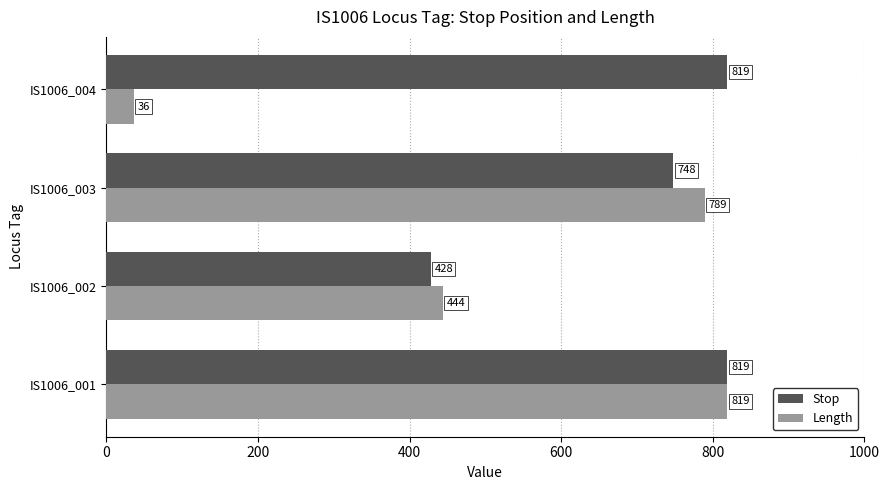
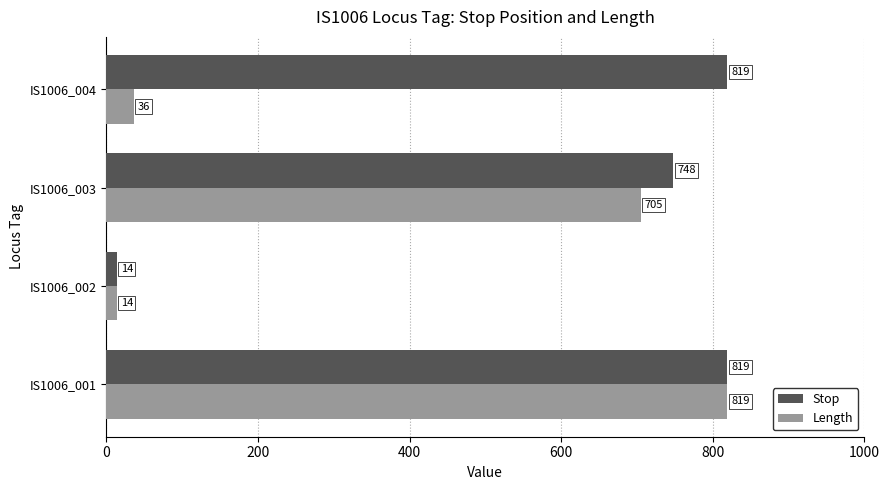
  {
    "Stop": {
-     "IS1006_002": 428
+     "IS1006_002": 14
    },
    "Length": {
-     "IS1006_003": 789,
-     "IS1006_002": 444
+     "IS1006_003": 705,
+     "IS1006_002": 14
    }
  }
